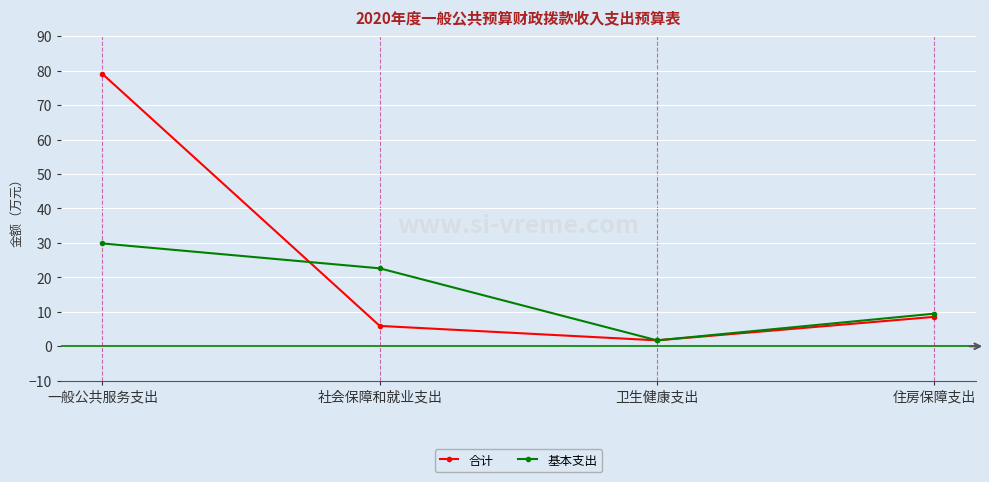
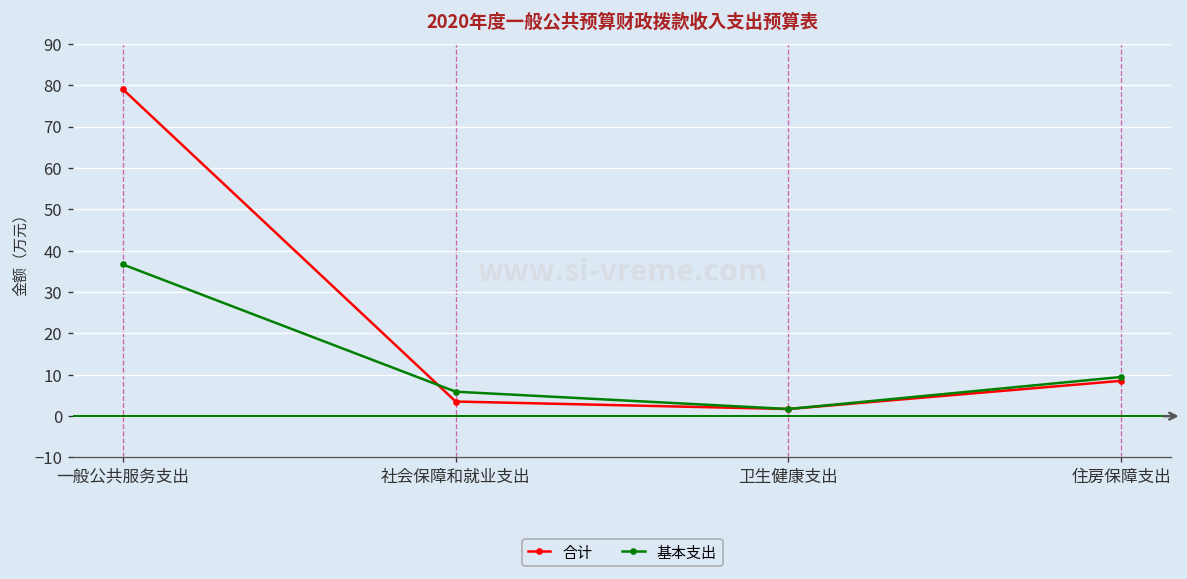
  {
    "合计": {
      "一般公共服务支出": 79,
-     "社会保障和就业支出": 6,
+     "社会保障和就业支出": 4,
      "住房保障支出": 9
    },
    "基本支出": {
-     "一般公共服务支出": 30,
-     "社会保障和就业支出": 23,
+     "一般公共服务支出": 37,
+     "社会保障和就业支出": 6,
      "住房保障支出": 9
    }
  }
